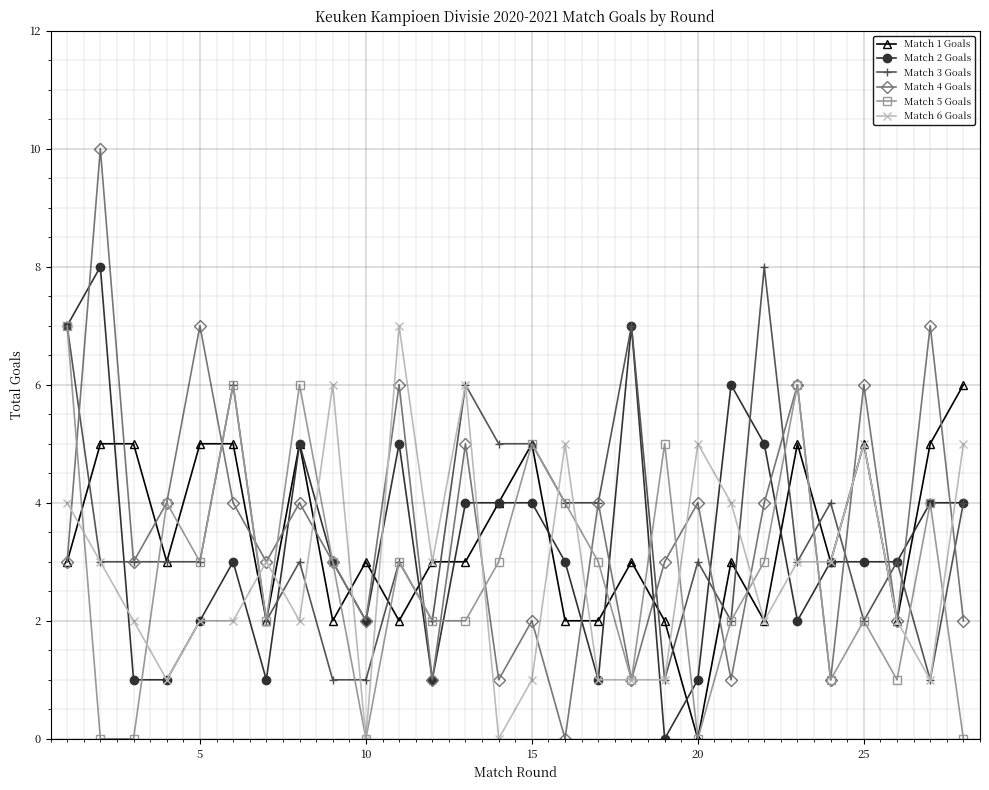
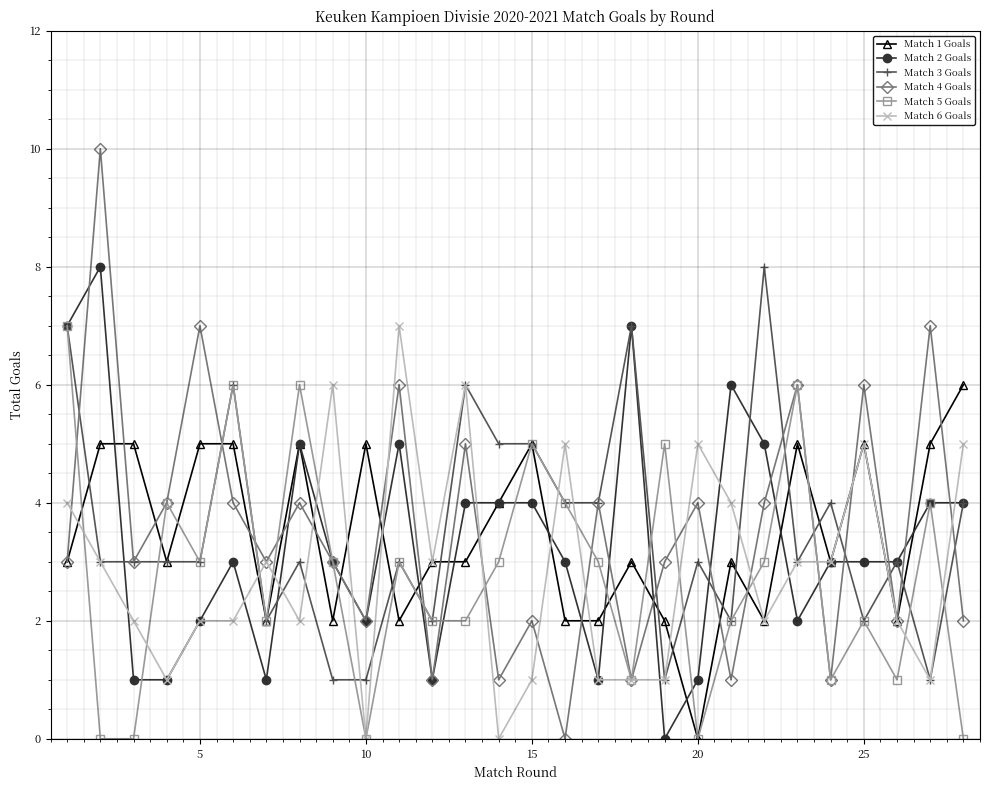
  {
    "Match 1 Goals": {
      "5": 5,
-     "10": 3
+     "10": 5
    }
  }
